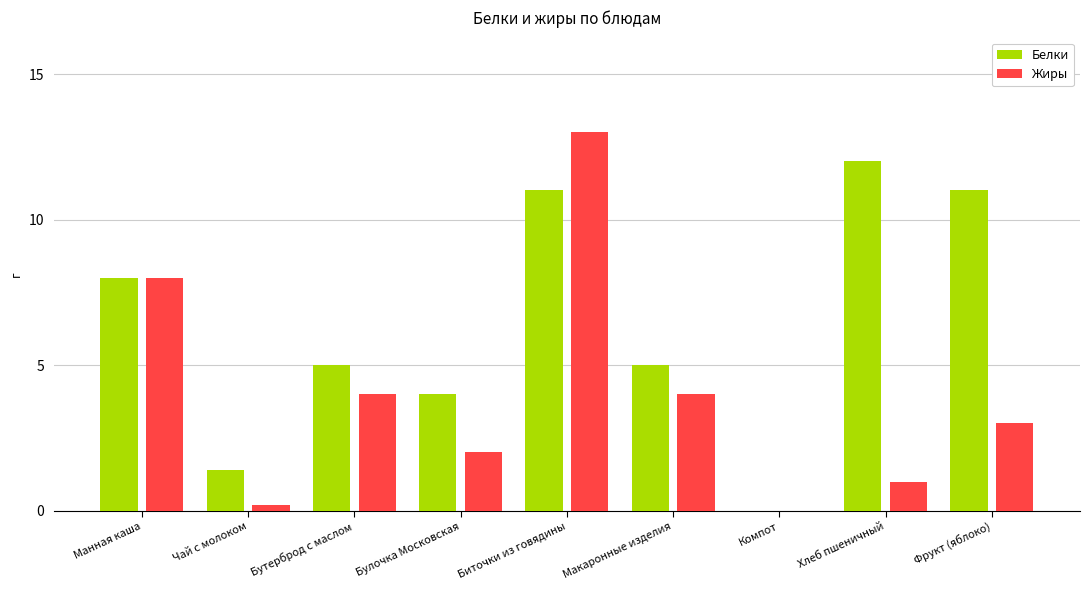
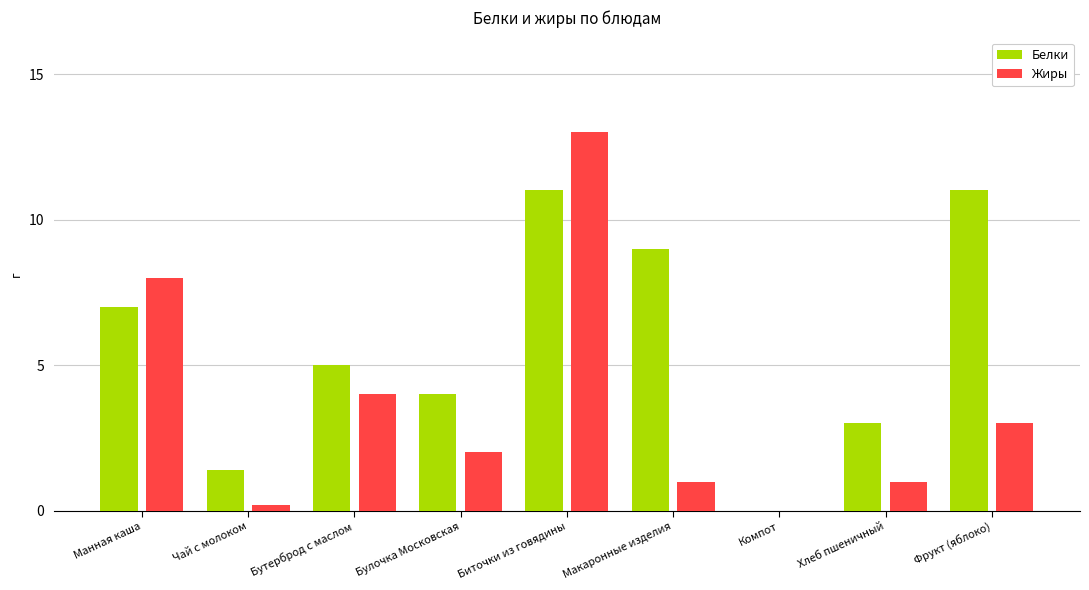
  {
    "Белки": {
-     "Манная каша": 8,
+     "Манная каша": 7,
      "Чай с молоком": 1.4,
      "Бутерброд с маслом": 5,
      "Булочка Московская": 4,
      "Биточки из говядины": 11,
-     "Макаронные изделия": 5,
+     "Макаронные изделия": 9,
      "Компот": 0,
-     "Хлеб пшеничный": 12,
+     "Хлеб пшеничный": 3,
      "Фрукт (яблоко)": 11
    },
    "Жиры": {
      "Манная каша": 8,
      "Чай с молоком": 0.2,
      "Бутерброд с маслом": 4,
      "Булочка Московская": 2,
      "Биточки из говядины": 13,
-     "Макаронные изделия": 4,
+     "Макаронные изделия": 1,
      "Компот": 0,
      "Хлеб пшеничный": 1,
      "Фрукт (яблоко)": 3
    }
  }
